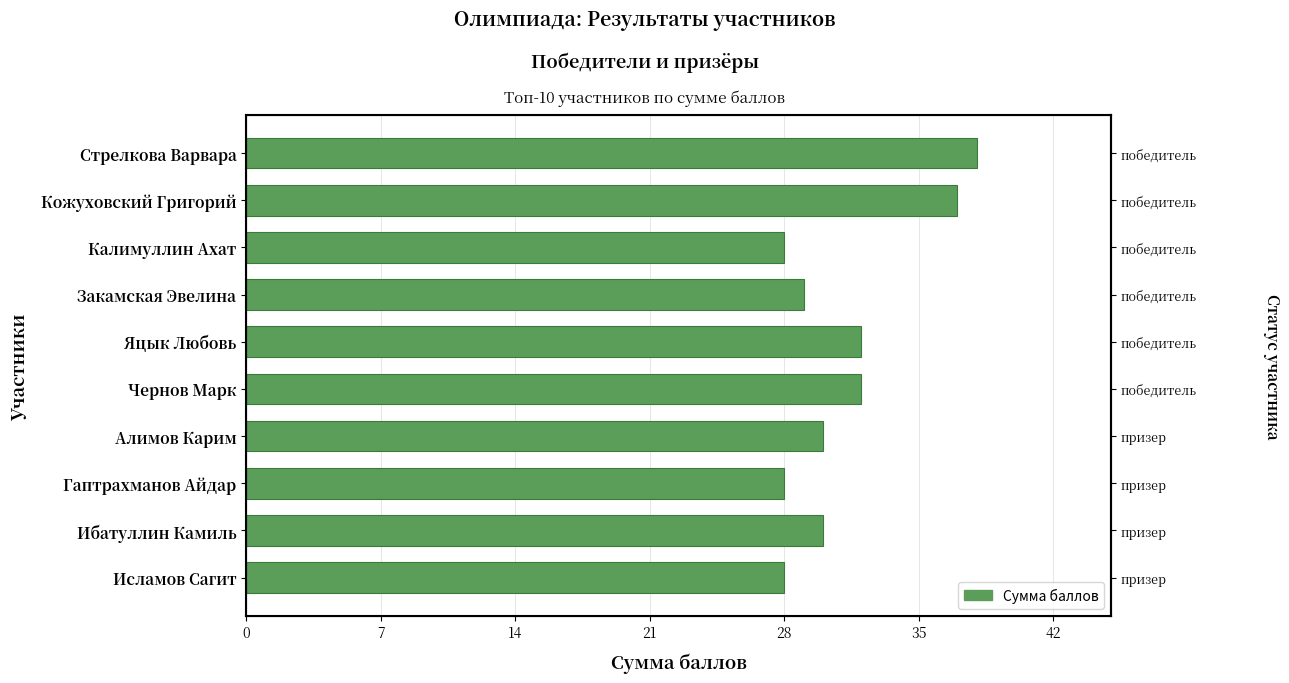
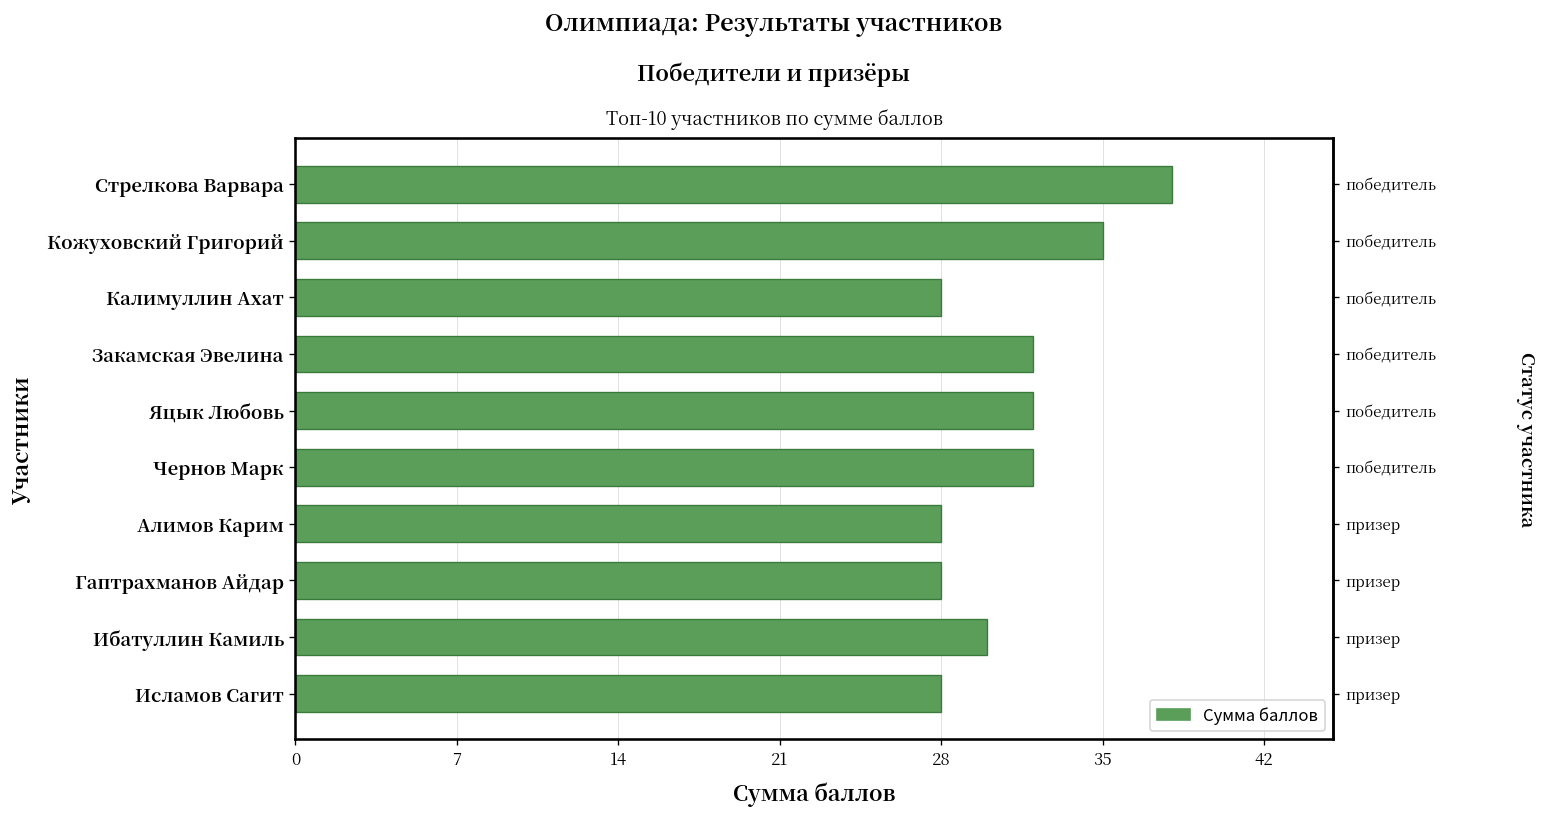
  {
    "Стрелкова Варвара": 38,
-   "Кожуховский Григорий": 37,
+   "Кожуховский Григорий": 35,
    "Калимуллин Ахат": 28,
-   "Закамская Эвелина": 29,
+   "Закамская Эвелина": 32,
    "Яцык Любовь": 32,
    "Чернов Марк": 32,
-   "Алимов Карим": 30,
+   "Алимов Карим": 28,
    "Гаптрахманов Айдар": 28,
    "Ибатуллин Камиль": 30,
    "Исламов Сагит": 28
  }
